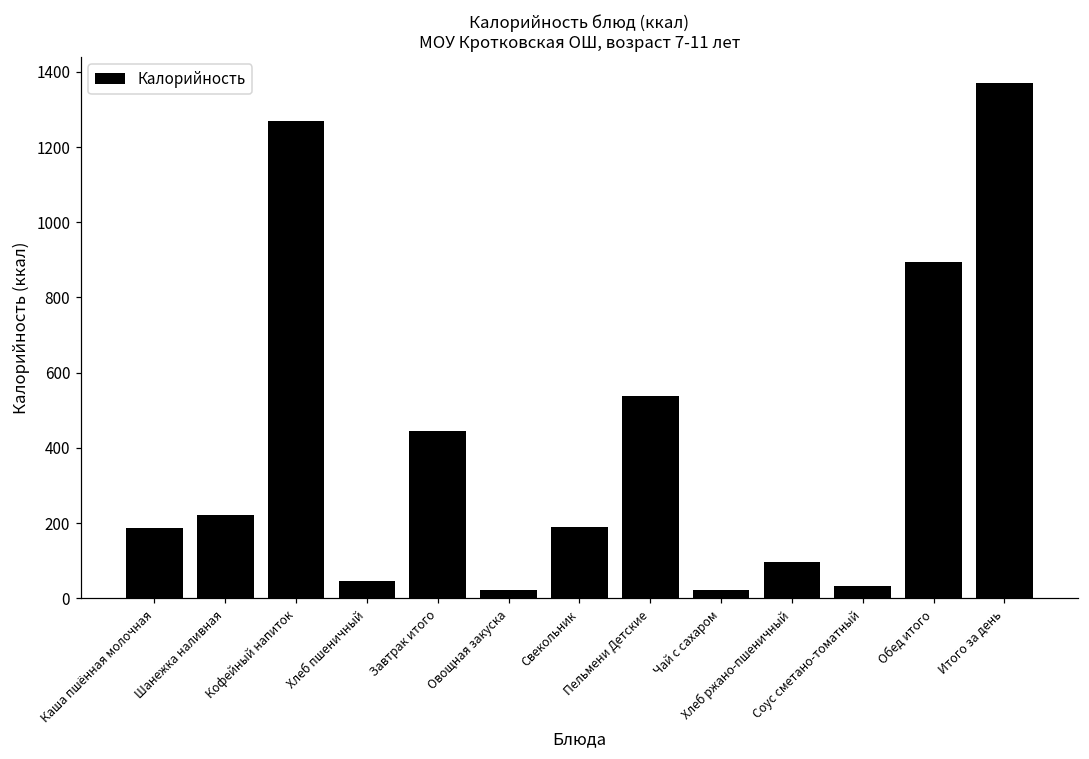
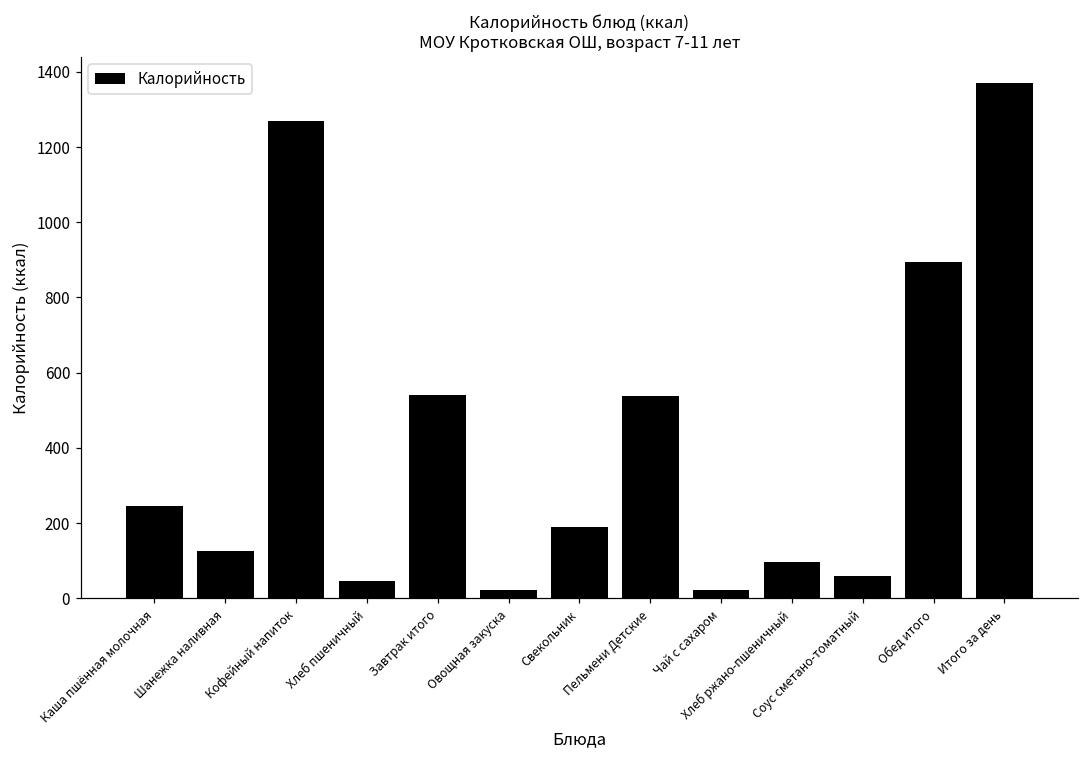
  {
-   "Каша пшённая молочная": 190,
-   "Шанежка наливная": 220,
+   "Каша пшённая молочная": 250,
+   "Шанежка наливная": 130,
    "Кофейный напиток": 1270,
    "Хлеб пшеничный": 50,
-   "Завтрак итого": 450,
+   "Завтрак итого": 540,
    "Овощная закуска": 20,
    "Свекольник": 190,
    "Пельмени Детские": 540,
    "Чай с сахаром": 20,
    "Хлеб ржано-пшеничный": 100,
-   "Соус сметано-томатный": 30,
+   "Соус сметано-томатный": 60,
    "Обед итого": 900,
    "Итого за день": 1370
  }
